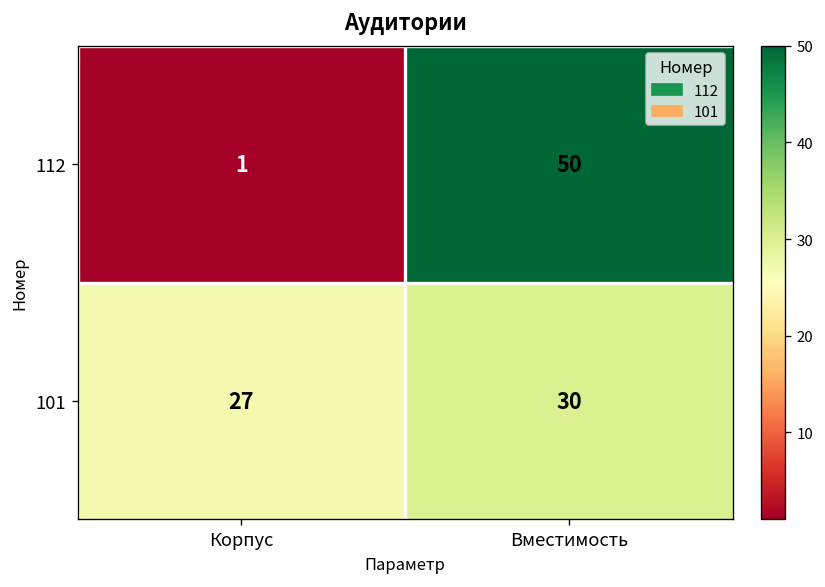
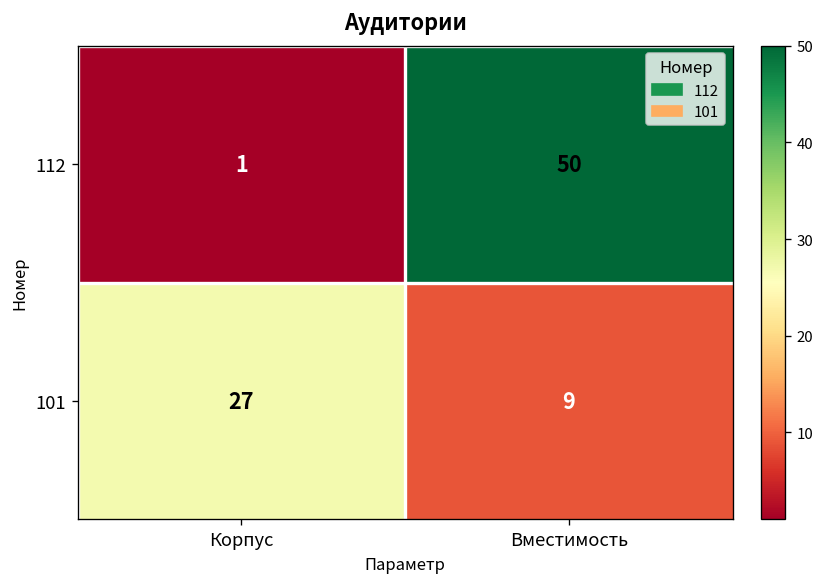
  {
    "112": {
      "Корпус": 1,
      "Вместимость": 50
    },
    "101": {
      "Корпус": 27,
-     "Вместимость": 30
+     "Вместимость": 9
    }
  }
